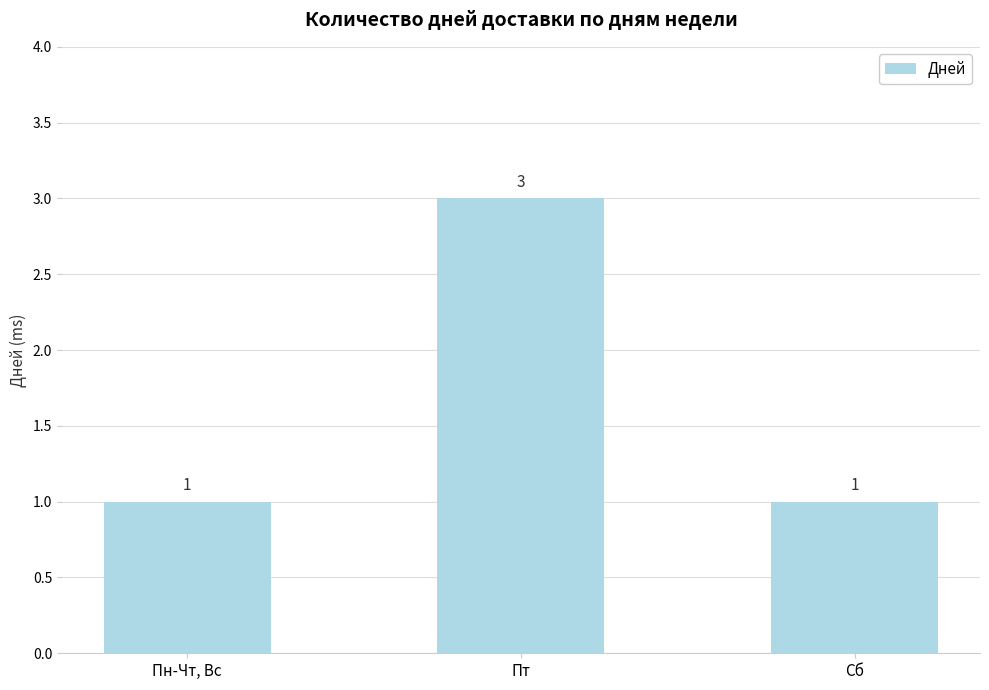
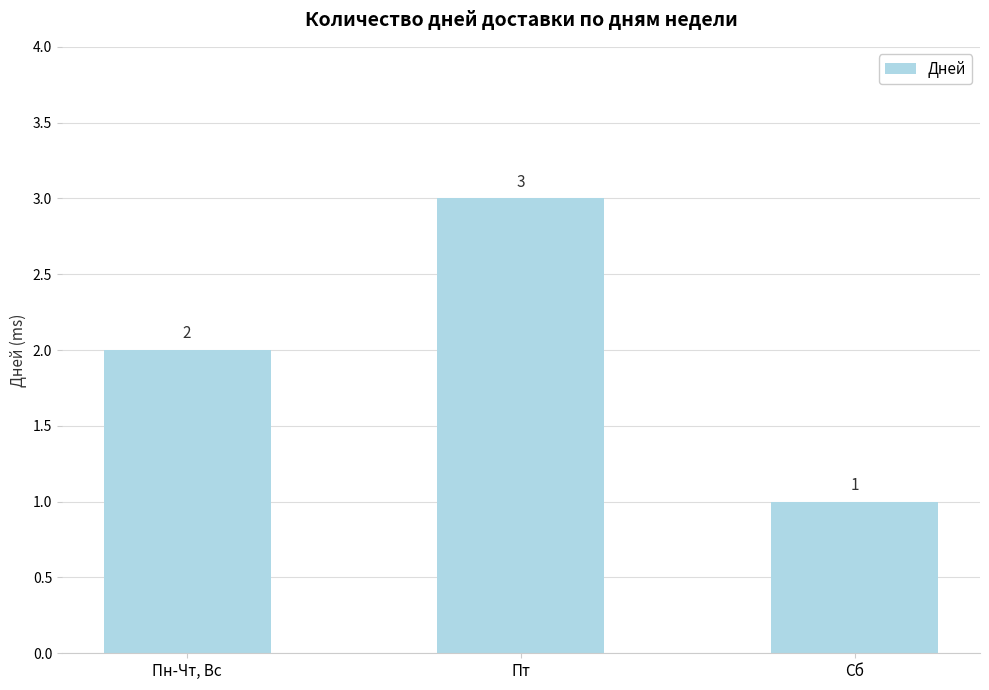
  {
-   "Пн-Чт, Вс": 1,
+   "Пн-Чт, Вс": 2,
    "Пт": 3,
    "Сб": 1
  }
